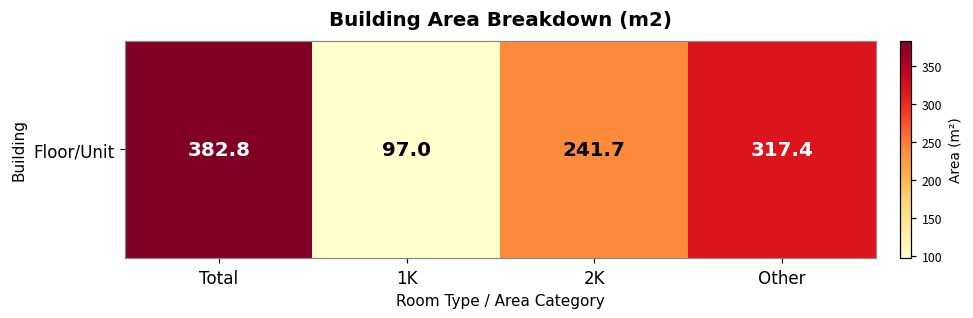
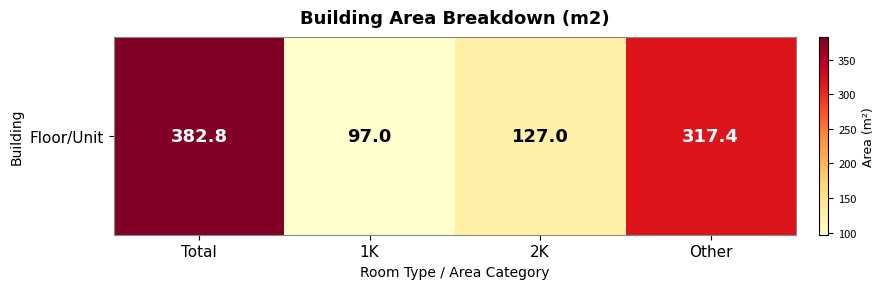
  {
    "Floor/Unit": {
      "Total": 382.8,
      "1K": 97.0,
-     "2K": 241.7,
+     "2K": 127.0,
      "Other": 317.4
    }
  }
